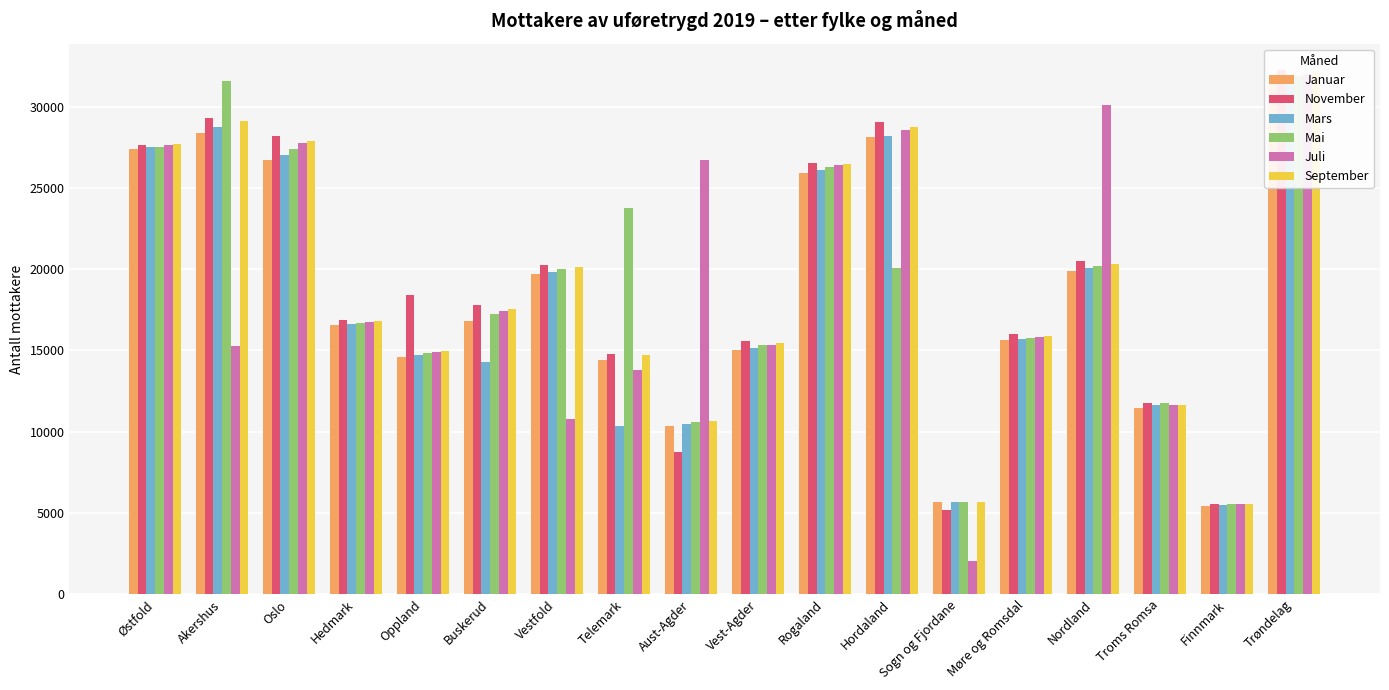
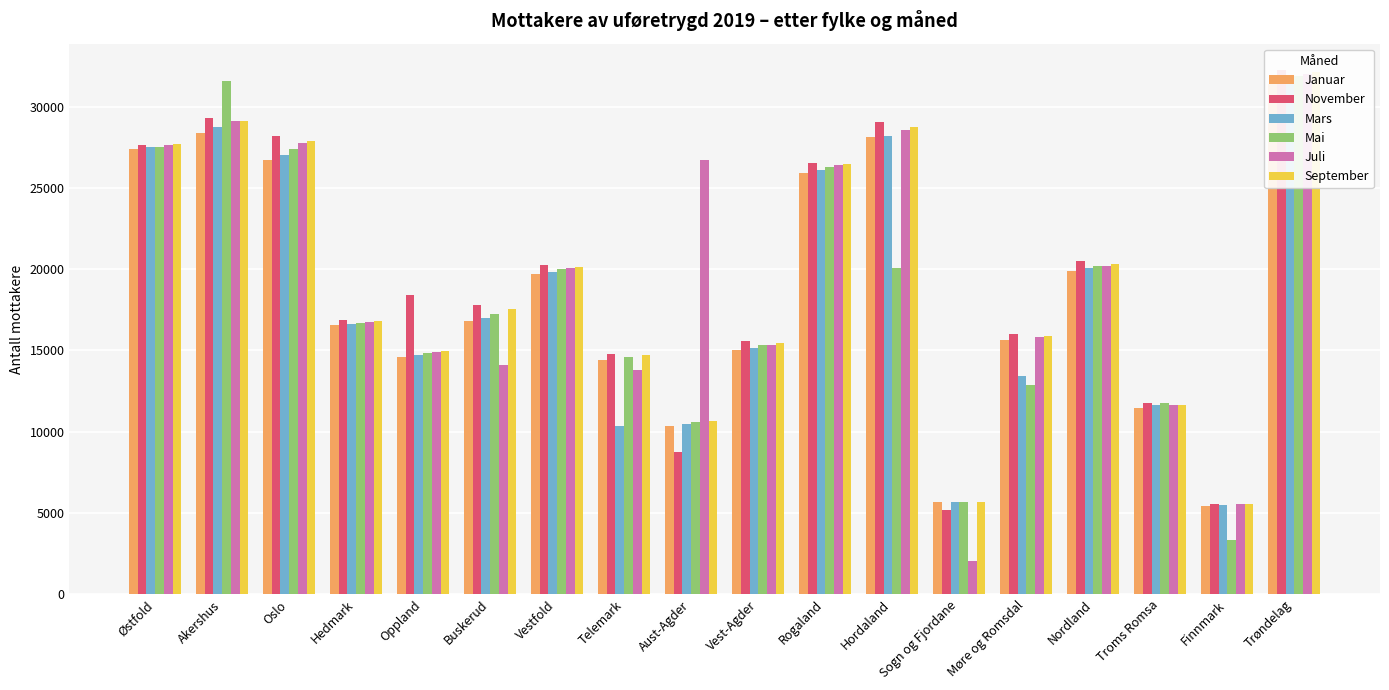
  {
    "November": {
      "Østfold": 27600,
      "Akershus": 29300,
      "Oslo": 28200,
      "Hedmark": 16900,
      "Oppland": 18400,
      "Buskerud": 17800,
      "Vestfold": 20200,
      "Telemark": 14800,
      "Aust-Agder": 8700,
      "Vest-Agder": 15600,
      "Rogaland": 26500,
      "Hordaland": 29100,
      "Sogn og Fjordane": 5200,
      "Møre og Romsdal": 16000,
      "Nordland": 20500,
      "Troms Romsa": 11800,
      "Finnmark": 5600
    },
    "Mars": {
      "Østfold": 27500,
      "Akershus": 28700,
      "Oslo": 27000,
      "Hedmark": 16600,
      "Oppland": 14700,
-     "Buskerud": 14300,
+     "Buskerud": 17000,
      "Vestfold": 19800,
      "Telemark": 10300,
      "Aust-Agder": 10500,
      "Vest-Agder": 15200,
      "Rogaland": 26100,
      "Hordaland": 28200,
      "Sogn og Fjordane": 5700,
-     "Møre og Romsdal": 15700,
+     "Møre og Romsdal": 13400,
      "Nordland": 20100,
      "Troms Romsa": 11600,
      "Finnmark": 5500
    },
    "Mai": {
      "Østfold": 27500,
      "Akershus": 31600,
      "Oslo": 27400,
      "Hedmark": 16700,
      "Oppland": 14900,
      "Buskerud": 17300,
      "Vestfold": 20000,
-     "Telemark": 23800,
+     "Telemark": 14600,
      "Aust-Agder": 10600,
      "Vest-Agder": 15300,
      "Rogaland": 26300,
      "Hordaland": 20100,
      "Sogn og Fjordane": 5700,
-     "Møre og Romsdal": 15800,
+     "Møre og Romsdal": 12900,
      "Nordland": 20200,
      "Troms Romsa": 11700,
-     "Finnmark": 5600
+     "Finnmark": 3300
    },
    "Juli": {
      "Østfold": 27600,
-     "Akershus": 15300,
+     "Akershus": 29100,
      "Oslo": 27700,
      "Hedmark": 16700,
      "Oppland": 14900,
-     "Buskerud": 17400,
-     "Vestfold": 10800,
+     "Buskerud": 14100,
+     "Vestfold": 20100,
      "Telemark": 13800,
      "Aust-Agder": 26700,
      "Vest-Agder": 15400,
      "Rogaland": 26400,
      "Hordaland": 28600,
      "Sogn og Fjordane": 2100,
      "Møre og Romsdal": 15800,
-     "Nordland": 30100,
+     "Nordland": 20200,
      "Troms Romsa": 11700,
      "Finnmark": 5600
    }
  }
